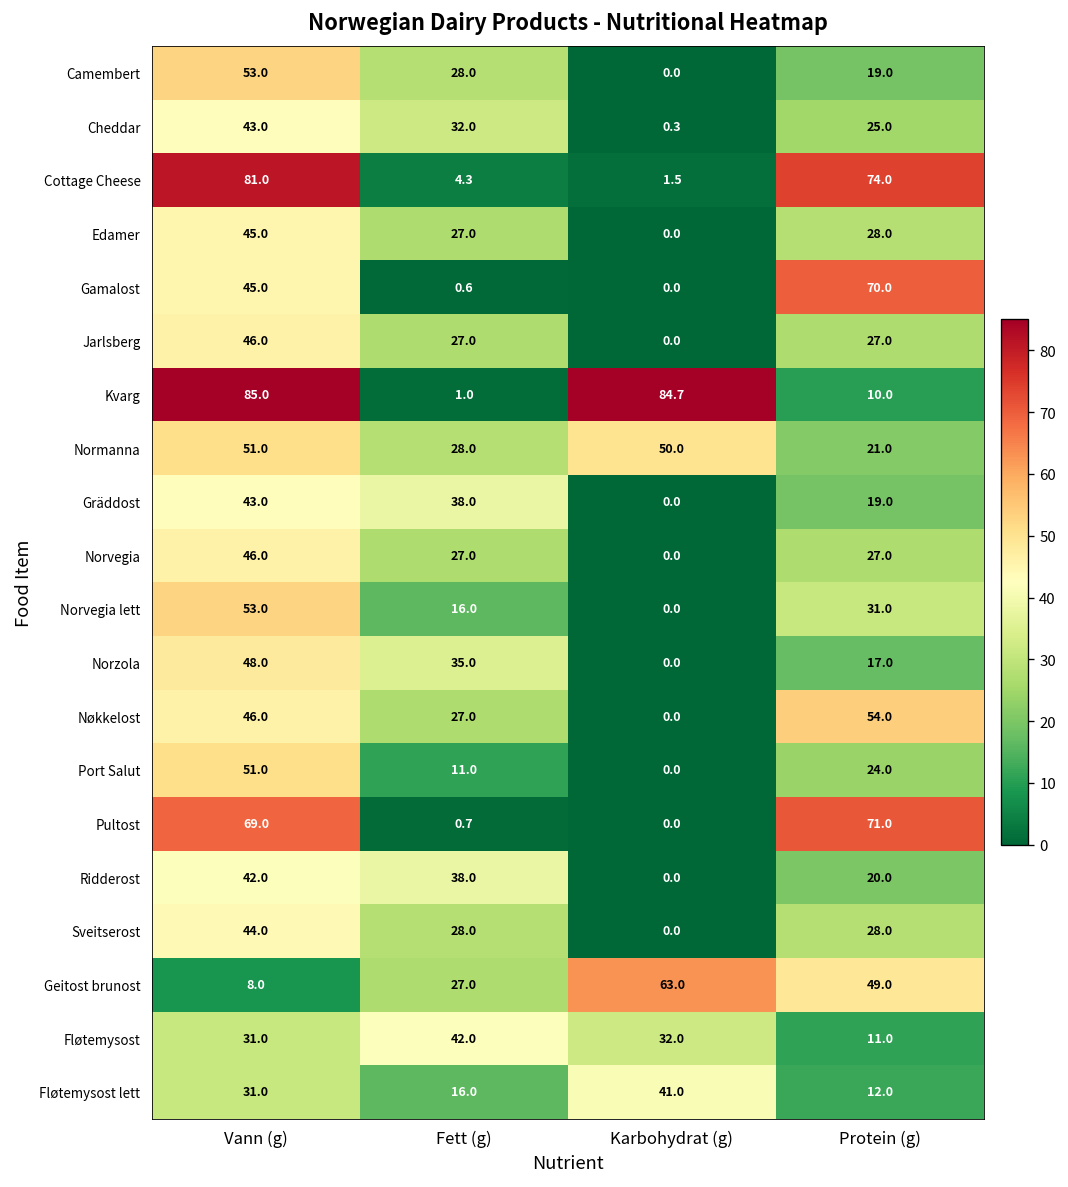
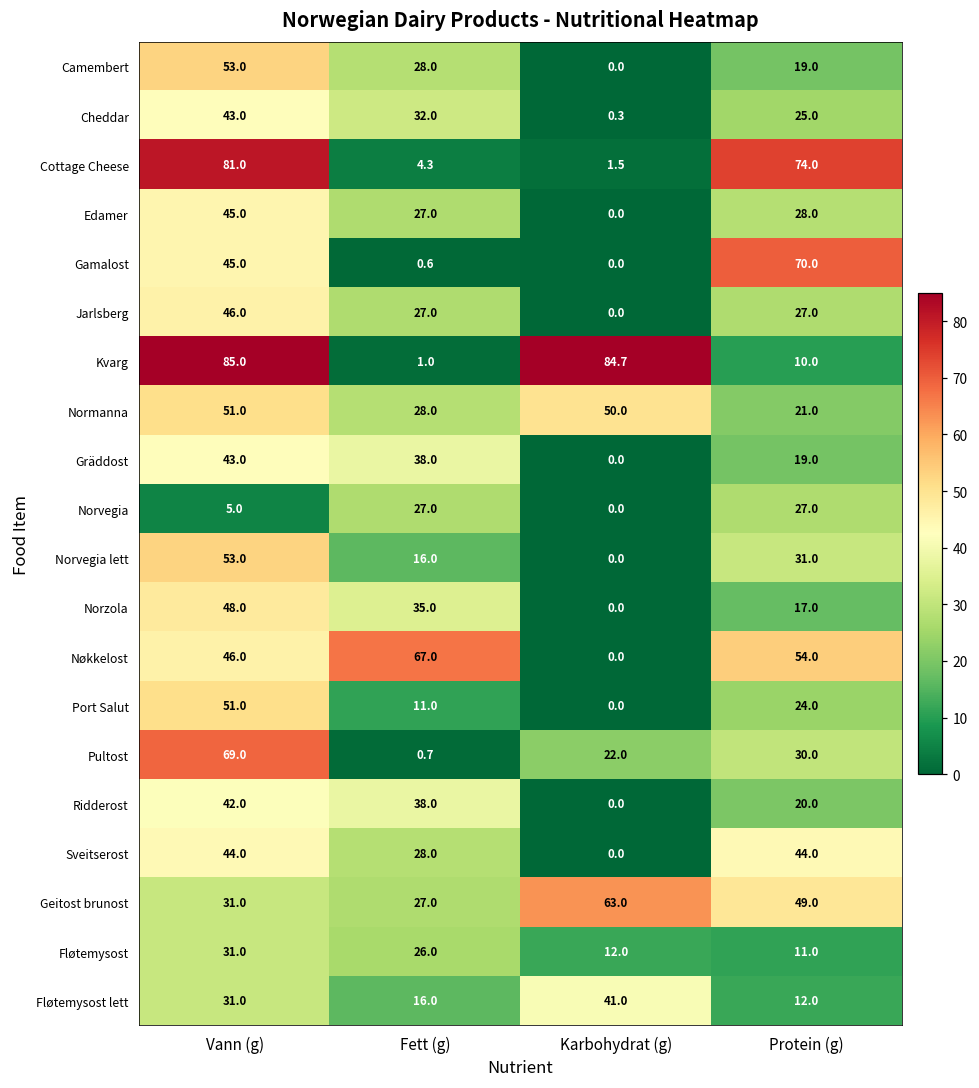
  {
    "Camembert": {
      "Vann (g)": 53.0,
      "Fett (g)": 28.0,
      "Karbohydrat (g)": 0.0,
      "Protein (g)": 19.0
    },
    "Cheddar": {
      "Vann (g)": 43.0,
      "Fett (g)": 32.0,
      "Karbohydrat (g)": 0.3,
      "Protein (g)": 25.0
    },
    "Cottage Cheese": {
      "Vann (g)": 81.0,
      "Fett (g)": 4.3,
      "Karbohydrat (g)": 1.5,
      "Protein (g)": 74.0
    },
    "Edamer": {
      "Vann (g)": 45.0,
      "Fett (g)": 27.0,
      "Karbohydrat (g)": 0.0,
      "Protein (g)": 28.0
    },
    "Gamalost": {
      "Vann (g)": 45.0,
      "Fett (g)": 0.6,
      "Karbohydrat (g)": 0.0,
      "Protein (g)": 70.0
    },
    "Jarlsberg": {
      "Vann (g)": 46.0,
      "Fett (g)": 27.0,
      "Karbohydrat (g)": 0.0,
      "Protein (g)": 27.0
    },
    "Kvarg": {
      "Vann (g)": 85.0,
      "Fett (g)": 1.0,
      "Karbohydrat (g)": 84.7,
      "Protein (g)": 10.0
    },
    "Normanna": {
      "Vann (g)": 51.0,
      "Fett (g)": 28.0,
      "Karbohydrat (g)": 50.0,
      "Protein (g)": 21.0
    },
    "Gräddost": {
      "Vann (g)": 43.0,
      "Fett (g)": 38.0,
      "Karbohydrat (g)": 0.0,
      "Protein (g)": 19.0
    },
    "Norvegia": {
-     "Vann (g)": 46.0,
+     "Vann (g)": 5.0,
      "Fett (g)": 27.0,
      "Karbohydrat (g)": 0.0,
      "Protein (g)": 27.0
    },
    "Norvegia lett": {
      "Vann (g)": 53.0,
      "Fett (g)": 16.0,
      "Karbohydrat (g)": 0.0,
      "Protein (g)": 31.0
    },
    "Norzola": {
      "Vann (g)": 48.0,
      "Fett (g)": 35.0,
      "Karbohydrat (g)": 0.0,
      "Protein (g)": 17.0
    },
    "Nøkkelost": {
      "Vann (g)": 46.0,
-     "Fett (g)": 27.0,
+     "Fett (g)": 67.0,
      "Karbohydrat (g)": 0.0,
      "Protein (g)": 54.0
    },
    "Port Salut": {
      "Vann (g)": 51.0,
      "Fett (g)": 11.0,
      "Karbohydrat (g)": 0.0,
      "Protein (g)": 24.0
    },
    "Pultost": {
      "Vann (g)": 69.0,
      "Fett (g)": 0.7,
-     "Karbohydrat (g)": 0.0,
-     "Protein (g)": 71.0
+     "Karbohydrat (g)": 22.0,
+     "Protein (g)": 30.0
    },
    "Ridderost": {
      "Vann (g)": 42.0,
      "Fett (g)": 38.0,
      "Karbohydrat (g)": 0.0,
      "Protein (g)": 20.0
    },
    "Sveitserost": {
      "Vann (g)": 44.0,
      "Fett (g)": 28.0,
      "Karbohydrat (g)": 0.0,
-     "Protein (g)": 28.0
+     "Protein (g)": 44.0
    },
    "Geitost brunost": {
-     "Vann (g)": 8.0,
+     "Vann (g)": 31.0,
      "Fett (g)": 27.0,
      "Karbohydrat (g)": 63.0,
      "Protein (g)": 49.0
    },
    "Fløtemysost": {
      "Vann (g)": 31.0,
-     "Fett (g)": 42.0,
-     "Karbohydrat (g)": 32.0,
+     "Fett (g)": 26.0,
+     "Karbohydrat (g)": 12.0,
      "Protein (g)": 11.0
    },
    "Fløtemysost lett": {
      "Vann (g)": 31.0,
      "Fett (g)": 16.0,
      "Karbohydrat (g)": 41.0,
      "Protein (g)": 12.0
    }
  }
